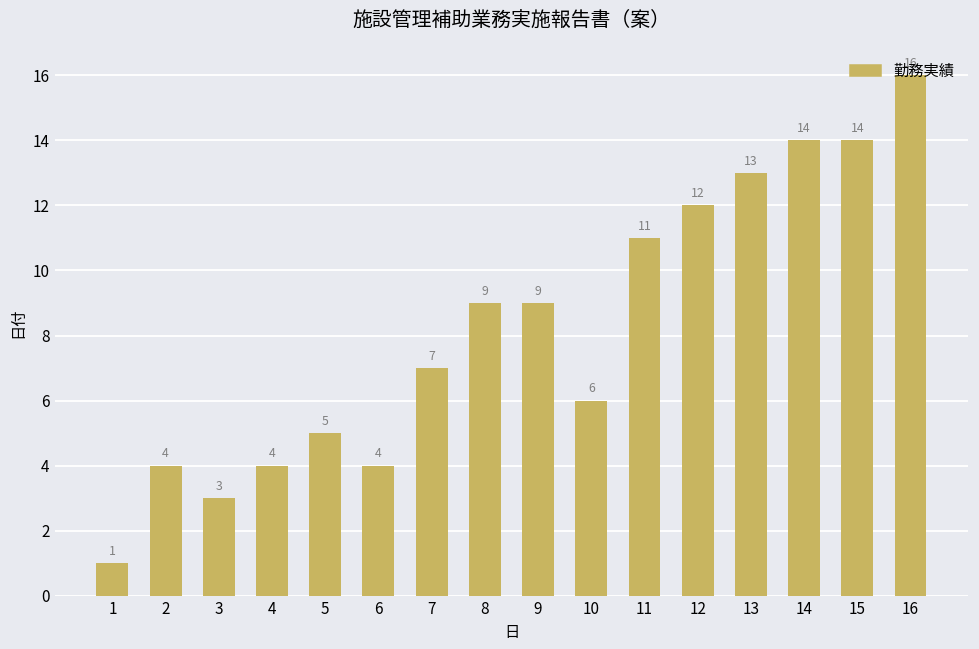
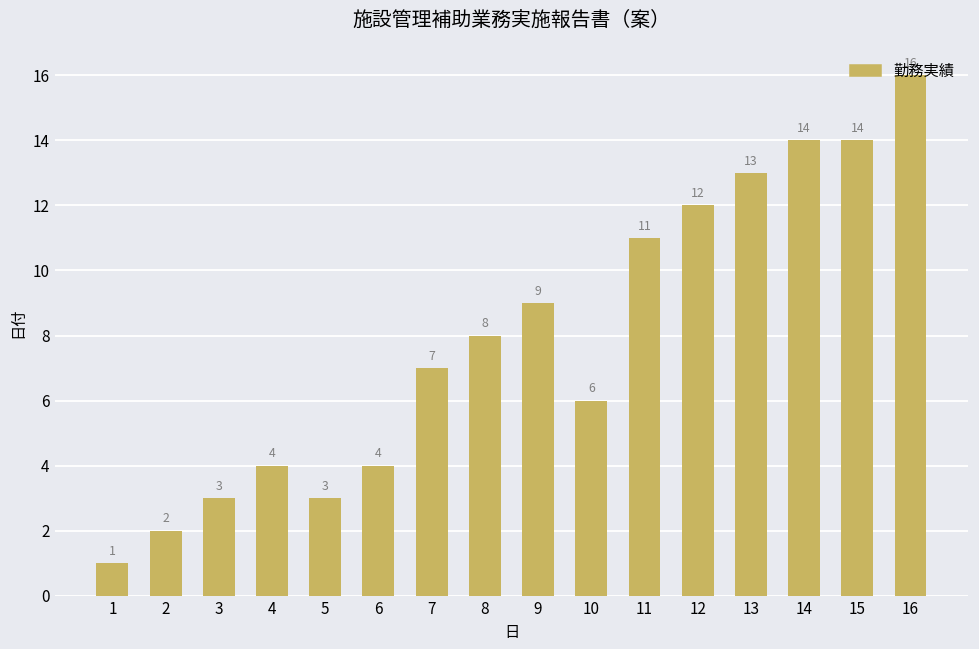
  {
    "1": 1,
-   "2": 4,
+   "2": 2,
    "3": 3,
    "4": 4,
-   "5": 5,
+   "5": 3,
    "6": 4,
    "7": 7,
-   "8": 9,
+   "8": 8,
    "9": 9,
    "10": 6,
    "11": 11,
    "12": 12,
    "13": 13,
    "14": 14,
    "15": 14,
    "16": 16
  }
